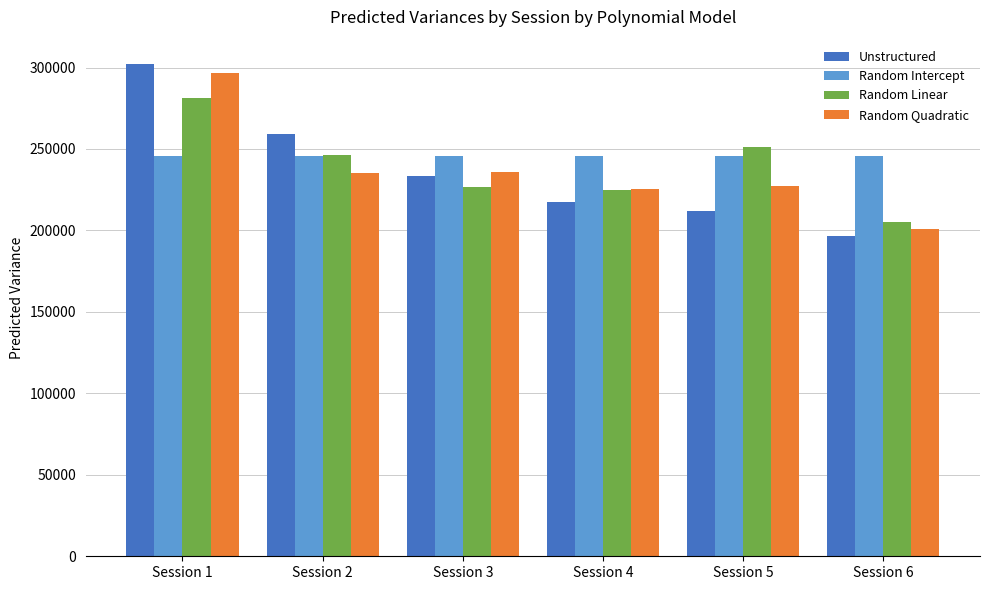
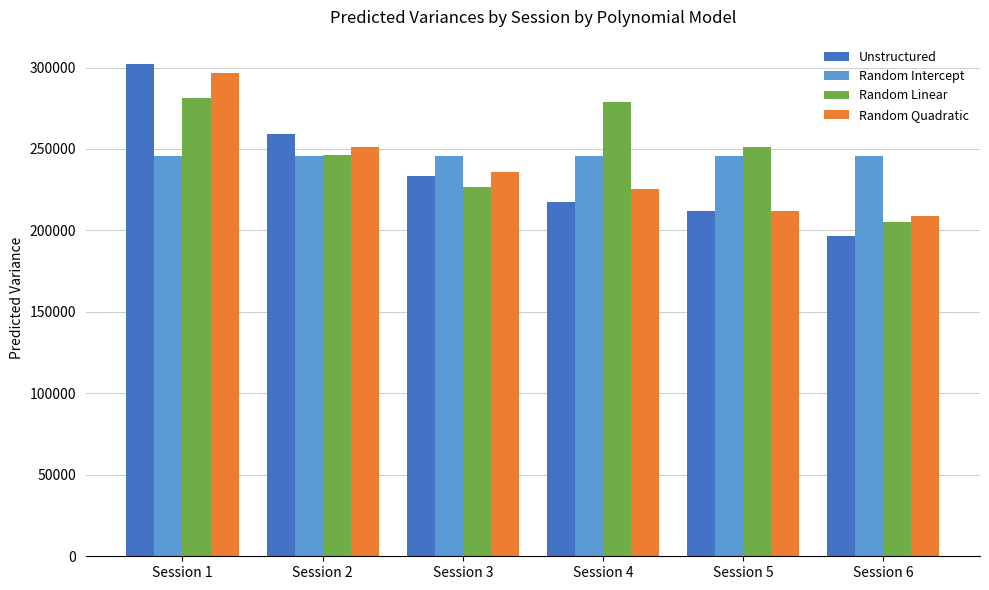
  {
    "Random Linear": {
      "Session 1": 281000,
      "Session 2": 246000,
      "Session 3": 227000,
-     "Session 4": 225000,
+     "Session 4": 279000,
      "Session 5": 251000,
      "Session 6": 205000
    },
    "Random Quadratic": {
      "Session 1": 297000,
-     "Session 2": 235000,
+     "Session 2": 252000,
      "Session 3": 236000,
      "Session 4": 226000,
-     "Session 5": 227000,
-     "Session 6": 201000
+     "Session 5": 212000,
+     "Session 6": 209000
    }
  }
